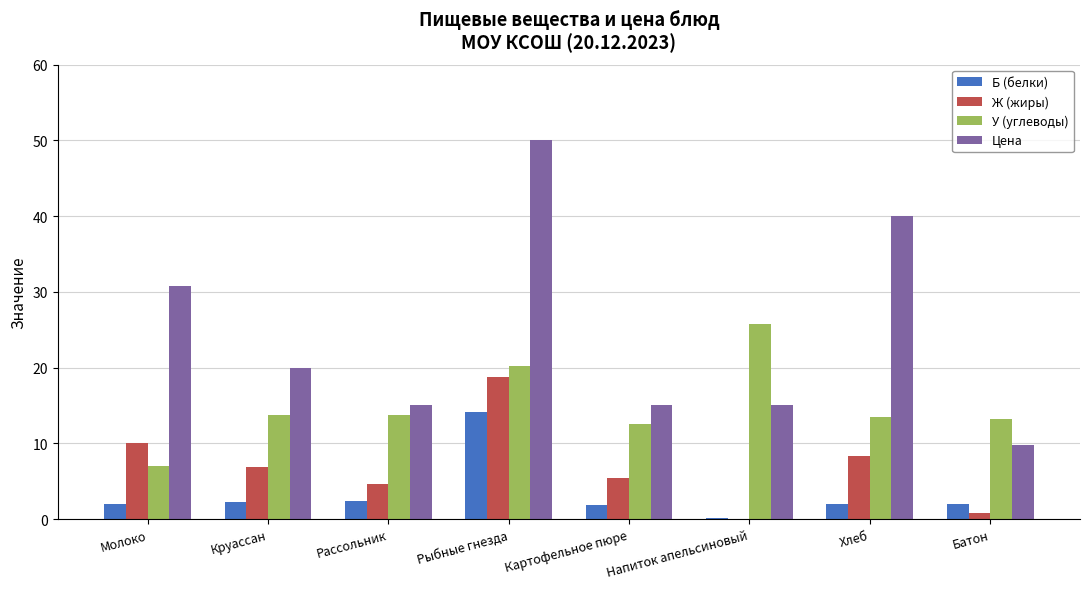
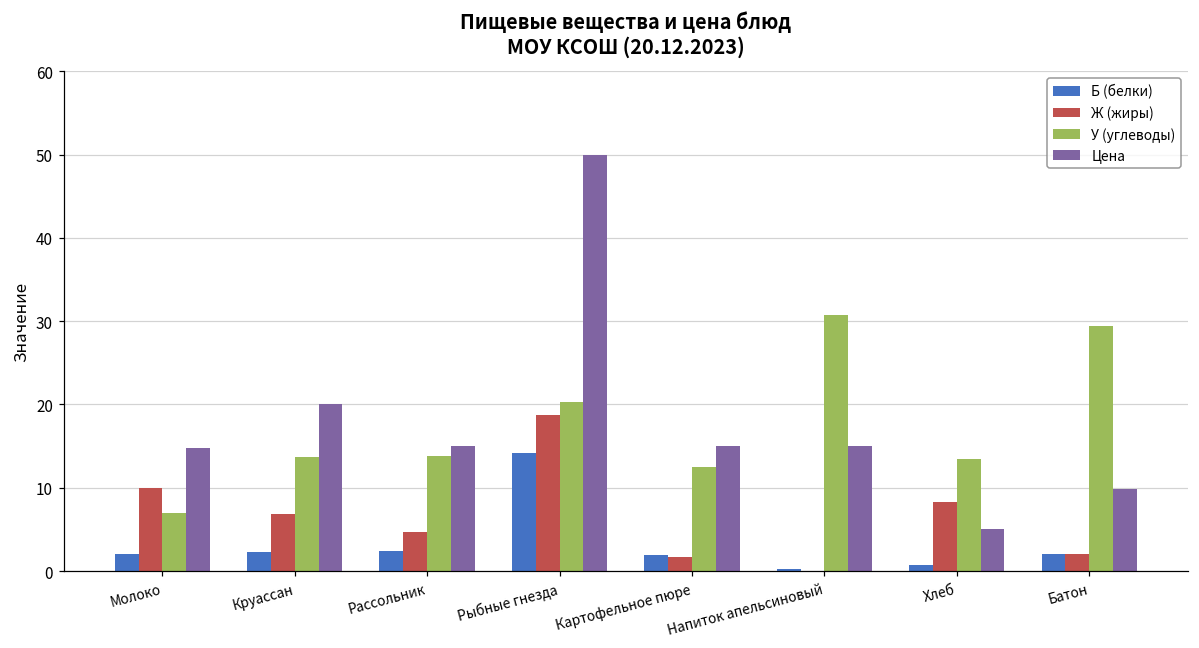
  {
    "Б (белки)": {
      "Молоко": 2,
      "Круассан": 2,
      "Рассольник": 2,
      "Рыбные гнезда": 14,
      "Картофельное пюре": 2,
-     "Хлеб": 2,
+     "Хлеб": 1,
      "Батон": 2
    },
    "Ж (жиры)": {
      "Молоко": 10,
      "Круассан": 7,
      "Рассольник": 5,
      "Рыбные гнезда": 19,
-     "Картофельное пюре": 5,
+     "Картофельное пюре": 2,
      "Напиток апельсиновый": 0,
      "Хлеб": 8,
-     "Батон": 1
+     "Батон": 2
    },
    "У (углеводы)": {
      "Молоко": 7,
      "Круассан": 14,
      "Рассольник": 14,
      "Рыбные гнезда": 20,
      "Картофельное пюре": 13,
-     "Напиток апельсиновый": 26,
+     "Напиток апельсиновый": 31,
      "Хлеб": 14,
-     "Батон": 13
+     "Батон": 29
    },
    "Цена": {
-     "Молоко": 31,
+     "Молоко": 15,
      "Круассан": 20,
      "Рассольник": 15,
      "Рыбные гнезда": 50,
      "Картофельное пюре": 15,
      "Напиток апельсиновый": 15,
-     "Хлеб": 40,
+     "Хлеб": 5,
      "Батон": 10
    }
  }
